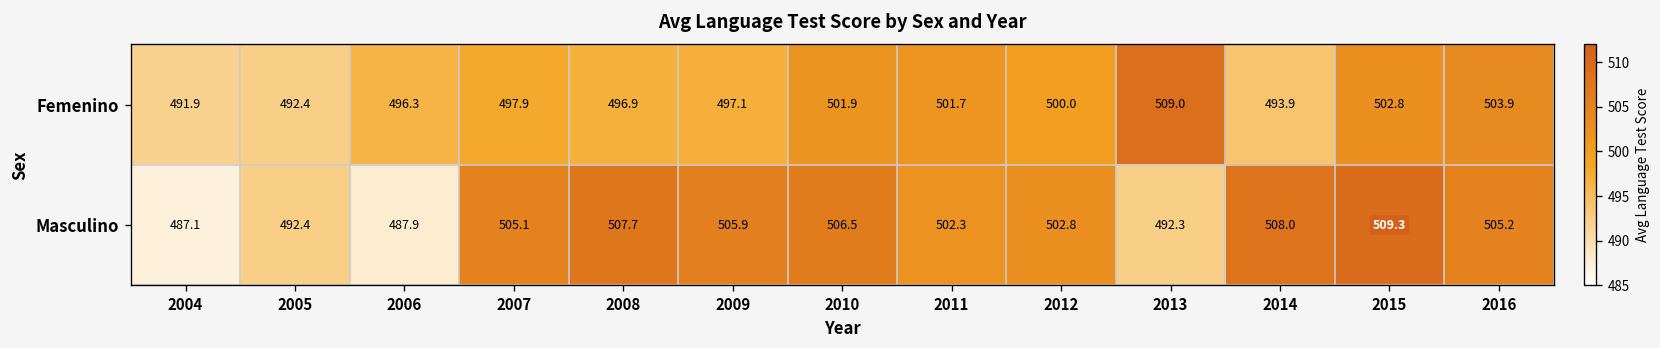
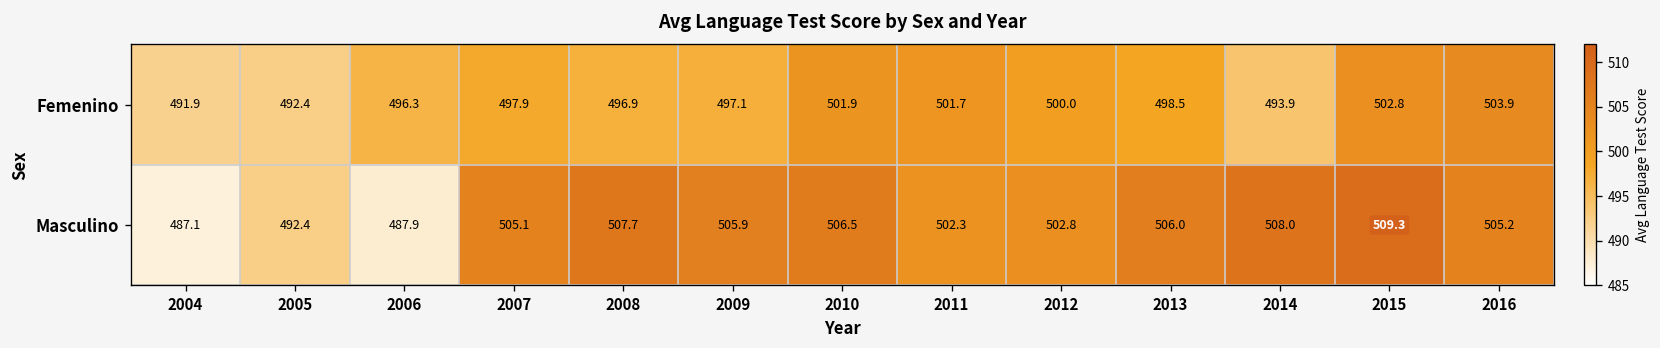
  {
    "Femenino": {
      "2004": 491.9,
      "2005": 492.4,
      "2006": 496.3,
      "2007": 497.9,
      "2008": 496.9,
      "2009": 497.1,
      "2010": 501.9,
      "2011": 501.7,
      "2012": 500.0,
-     "2013": 509.0,
+     "2013": 498.5,
      "2014": 493.9,
      "2015": 502.8,
      "2016": 503.9
    },
    "Masculino": {
      "2004": 487.1,
      "2005": 492.4,
      "2006": 487.9,
      "2007": 505.1,
      "2008": 507.7,
      "2009": 505.9,
      "2010": 506.5,
      "2011": 502.3,
      "2012": 502.8,
-     "2013": 492.3,
+     "2013": 506.0,
      "2014": 508.0,
      "2016": 505.2
    }
  }
